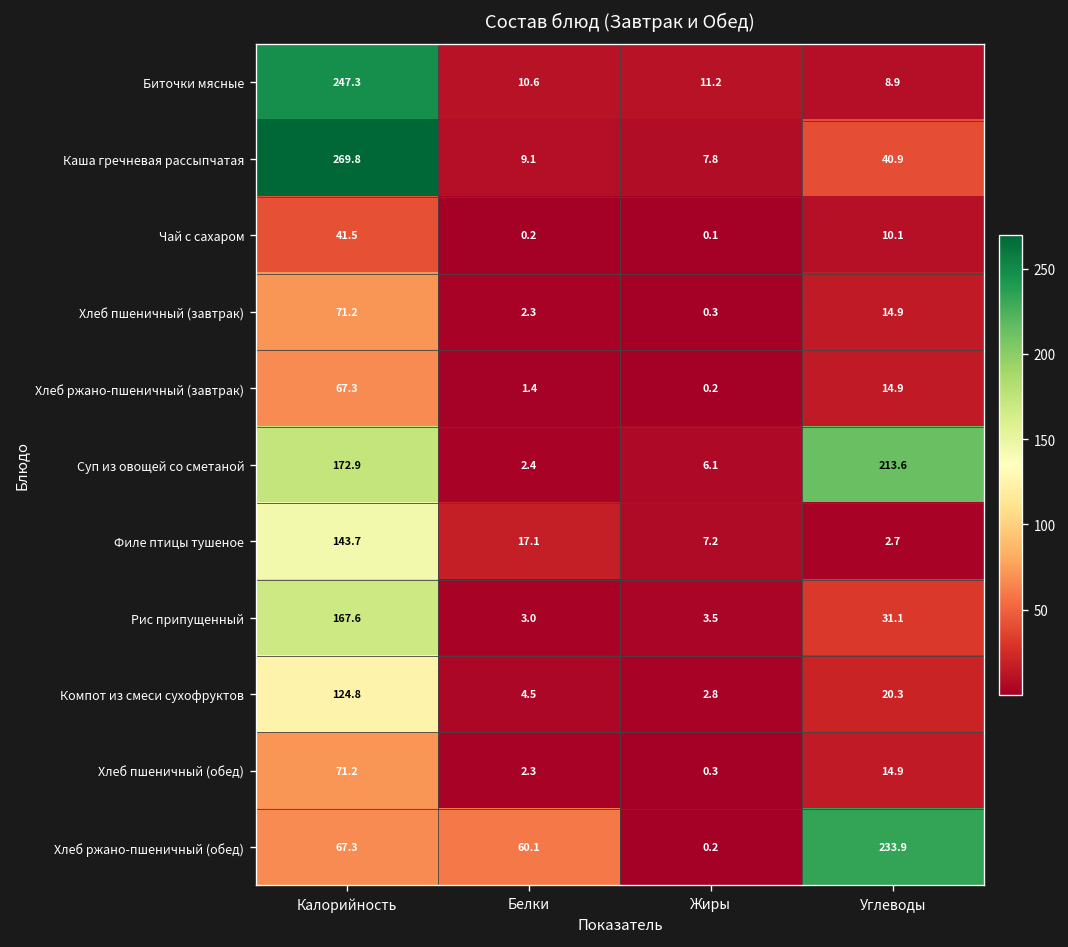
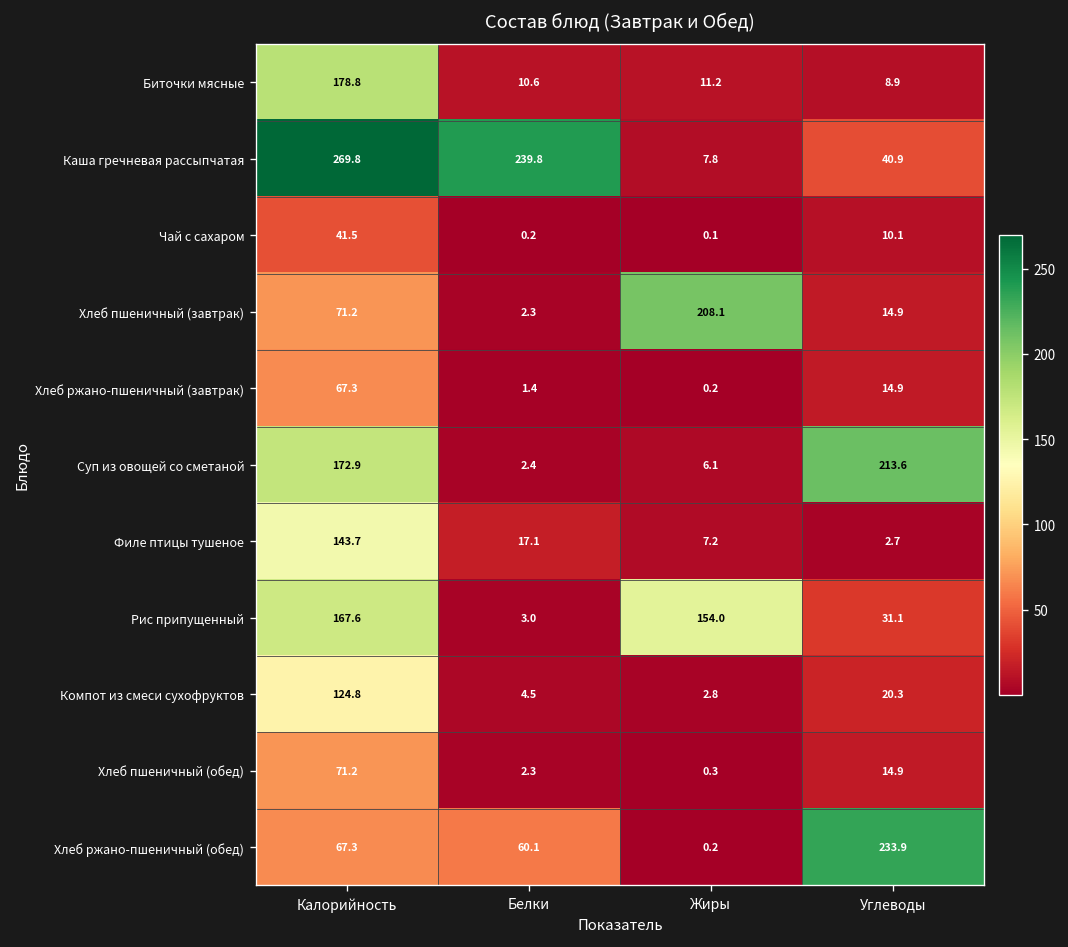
  {
    "Биточки мясные": {
-     "Калорийность": 247.3,
+     "Калорийность": 178.8,
      "Белки": 10.6,
      "Жиры": 11.2,
      "Углеводы": 8.9
    },
    "Каша гречневая рассыпчатая": {
      "Калорийность": 269.8,
-     "Белки": 9.1,
+     "Белки": 239.8,
      "Жиры": 7.8,
      "Углеводы": 40.9
    },
    "Чай с сахаром": {
      "Калорийность": 41.5,
      "Белки": 0.2,
      "Жиры": 0.1,
      "Углеводы": 10.1
    },
    "Хлеб пшеничный (завтрак)": {
      "Калорийность": 71.2,
      "Белки": 2.3,
-     "Жиры": 0.3,
+     "Жиры": 208.1,
      "Углеводы": 14.9
    },
    "Хлеб ржано-пшеничный (завтрак)": {
      "Калорийность": 67.3,
      "Белки": 1.4,
      "Жиры": 0.2,
      "Углеводы": 14.9
    },
    "Суп из овощей со сметаной": {
      "Калорийность": 172.9,
      "Белки": 2.4,
      "Жиры": 6.1,
      "Углеводы": 213.6
    },
    "Филе птицы тушеное": {
      "Калорийность": 143.7,
      "Белки": 17.1,
      "Жиры": 7.2,
      "Углеводы": 2.7
    },
    "Рис припущенный": {
      "Калорийность": 167.6,
      "Белки": 3.0,
-     "Жиры": 3.5,
+     "Жиры": 154.0,
      "Углеводы": 31.1
    },
    "Компот из смеси сухофруктов": {
      "Калорийность": 124.8,
      "Белки": 4.5,
      "Жиры": 2.8,
      "Углеводы": 20.3
    },
    "Хлеб пшеничный (обед)": {
      "Калорийность": 71.2,
      "Белки": 2.3,
      "Жиры": 0.3,
      "Углеводы": 14.9
    },
    "Хлеб ржано-пшеничный (обед)": {
      "Калорийность": 67.3,
      "Белки": 60.1,
      "Жиры": 0.2,
      "Углеводы": 233.9
    }
  }
